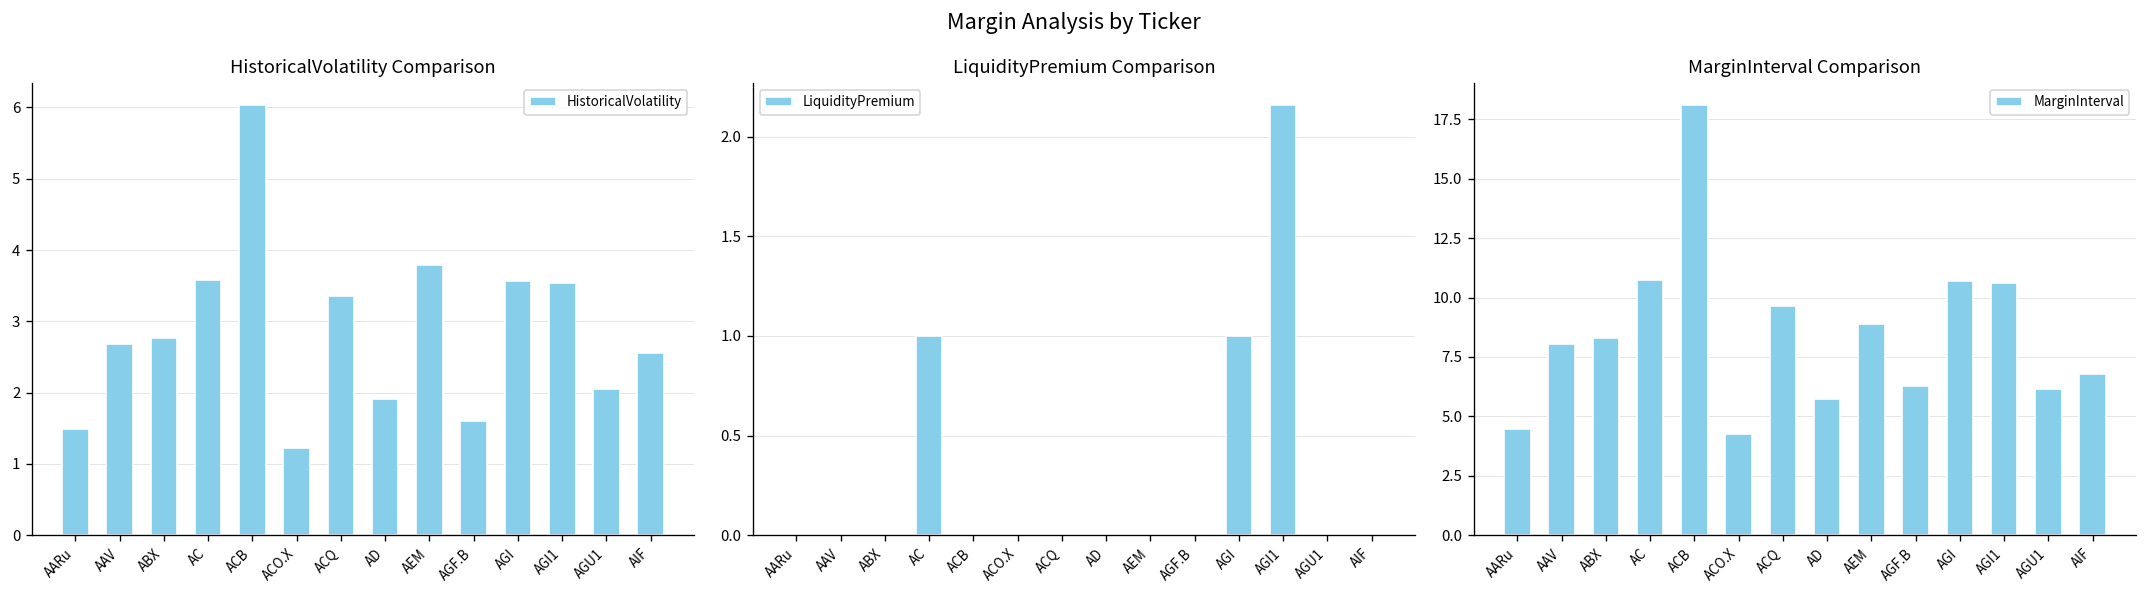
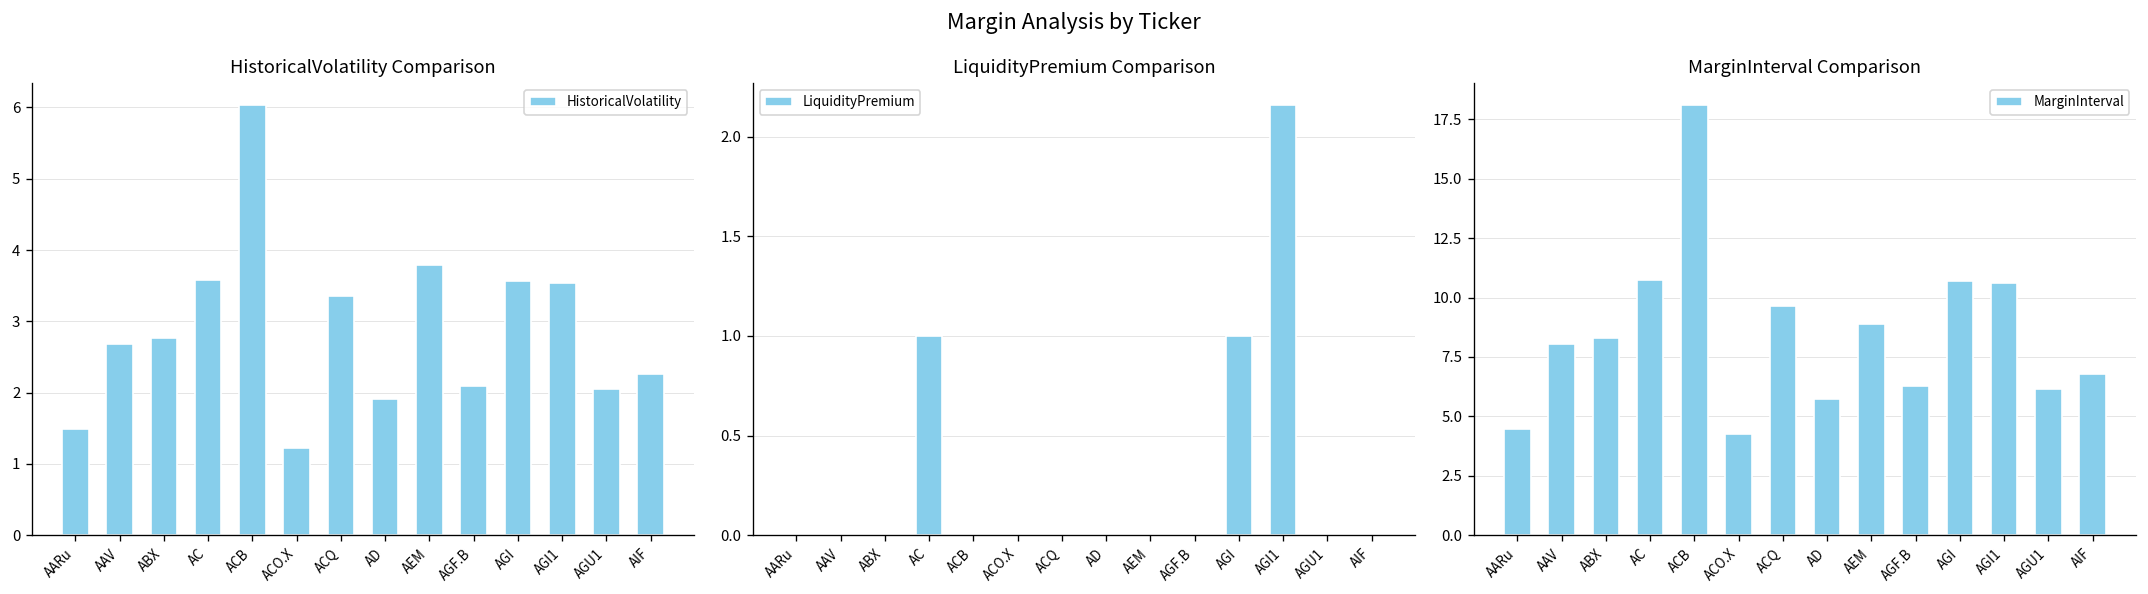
  {
    "HistoricalVolatility Comparison": {
      "AARu": 1.5,
      "AAV": 2.7,
      "ABX": 2.8,
      "AC": 3.6,
      "ACB": 6.0,
      "ACO.X": 1.2,
      "ACQ": 3.4,
      "AD": 1.9,
      "AEM": 3.8,
-     "AGF.B": 1.6,
+     "AGF.B": 2.1,
      "AGI": 3.6,
      "AGI1": 3.5,
      "AGU1": 2.0,
-     "AIF": 2.6
+     "AIF": 2.3
    },
    "LiquidityPremium Comparison": {
      "AARu": 0.00,
      "AAV": 0.00,
      "ABX": 0.00,
      "AC": 1.00,
      "ACB": 0.00,
      "ACO.X": 0.00,
      "ACQ": 0.00,
      "AD": 0.00,
      "AEM": 0.00,
      "AGF.B": 0.00,
      "AGI": 1.00,
      "AGI1": 2.16,
      "AGU1": 0.00,
      "AIF": 0.00
    },
    "MarginInterval Comparison": {
      "AARu": 4.5,
      "AAV": 8.0,
      "ABX": 8.3,
      "AC": 10.7,
      "ACB": 18.1,
      "ACO.X": 4.3,
      "ACQ": 9.7,
      "AD": 5.7,
      "AEM": 8.9,
      "AGF.B": 6.3,
      "AGI": 10.7,
      "AGI1": 10.6,
      "AGU1": 6.1,
      "AIF": 6.8
    }
  }
